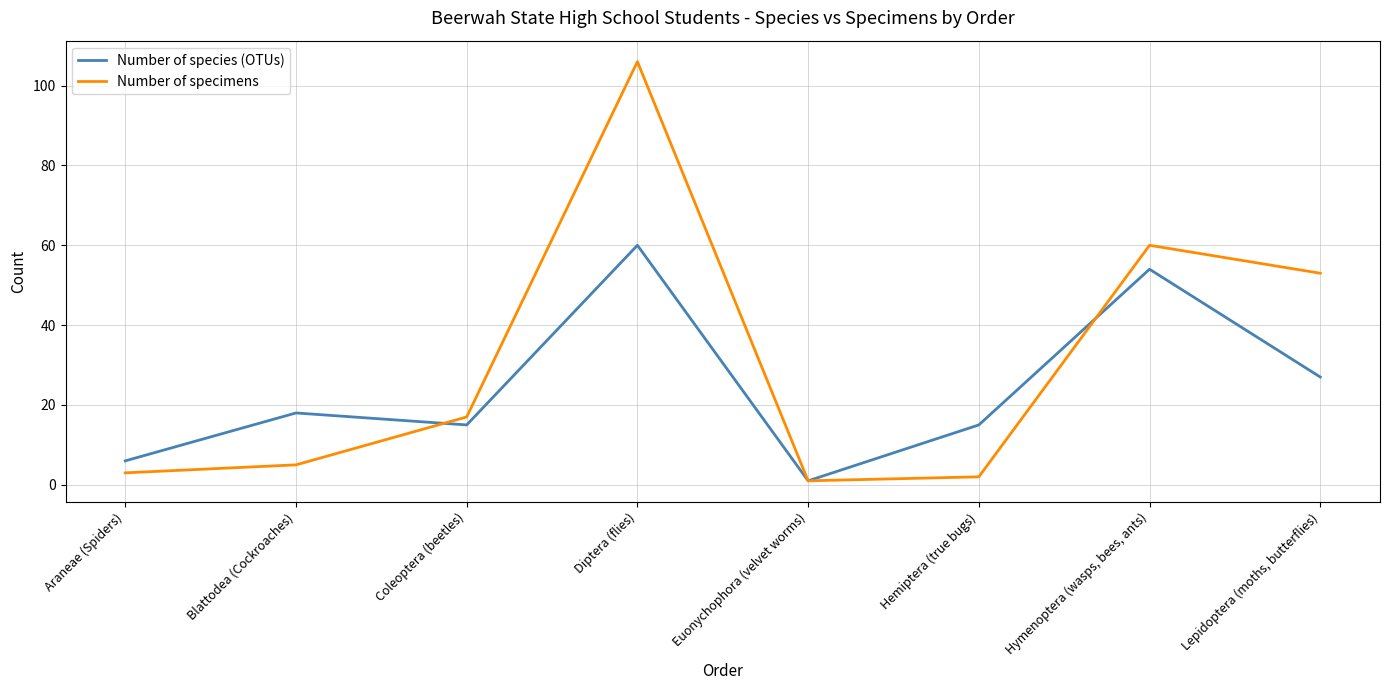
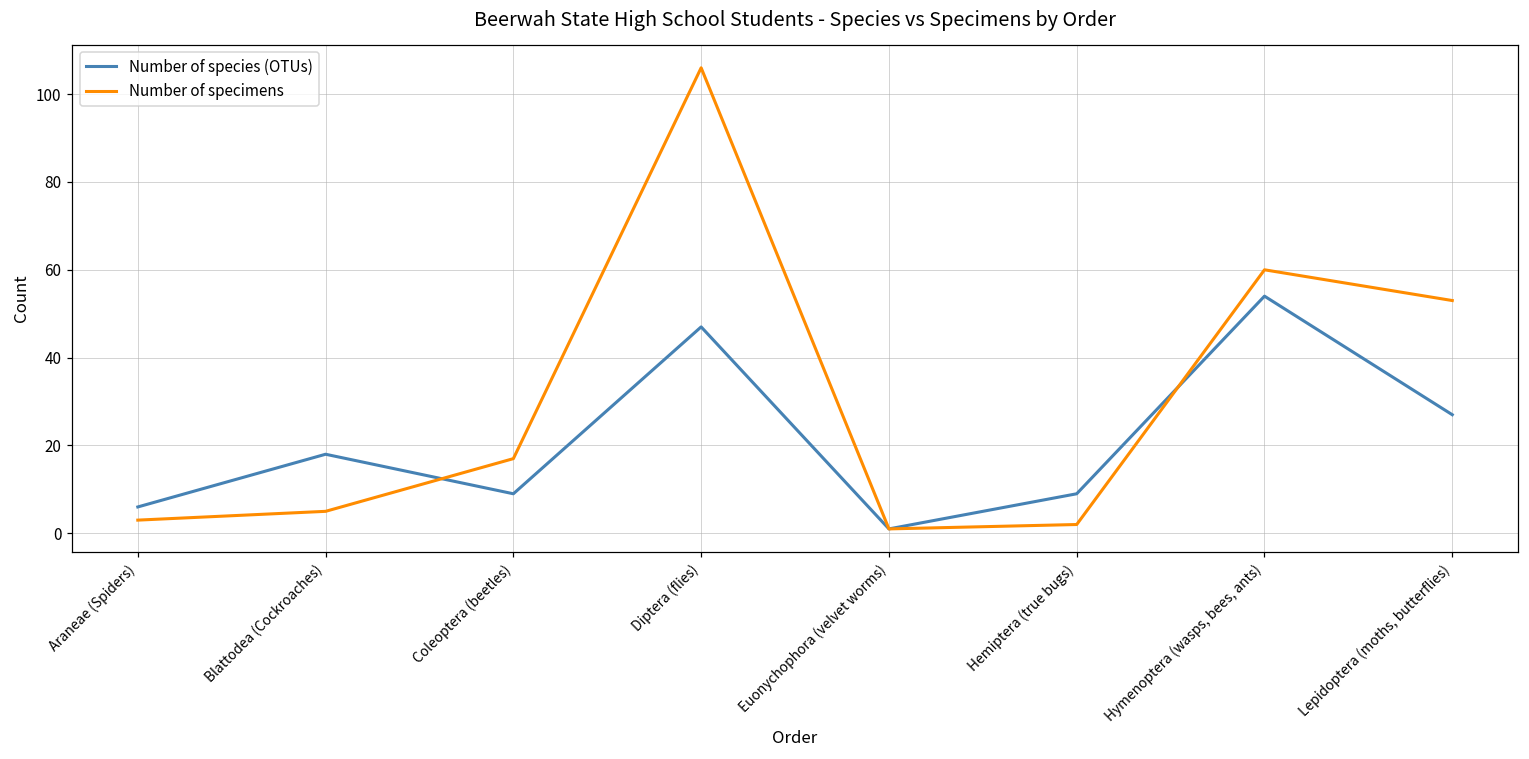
  {
    "Number of species (OTUs)": {
      "Araneae (Spiders)": 6,
      "Blattodea (Cockroaches)": 18,
-     "Coleoptera (beetles)": 15,
-     "Diptera (flies)": 60,
-     "Hemiptera (true bugs)": 15,
+     "Coleoptera (beetles)": 9,
+     "Diptera (flies)": 47,
+     "Hemiptera (true bugs)": 9,
      "Hymenoptera (wasps, bees, ants)": 54,
      "Lepidoptera (moths, butterflies)": 27
    },
    "Number of specimens": {
      "Araneae (Spiders)": 3,
      "Blattodea (Cockroaches)": 5,
      "Coleoptera (beetles)": 17,
      "Diptera (flies)": 106,
      "Hemiptera (true bugs)": 2,
      "Hymenoptera (wasps, bees, ants)": 60,
      "Lepidoptera (moths, butterflies)": 53
    }
  }
